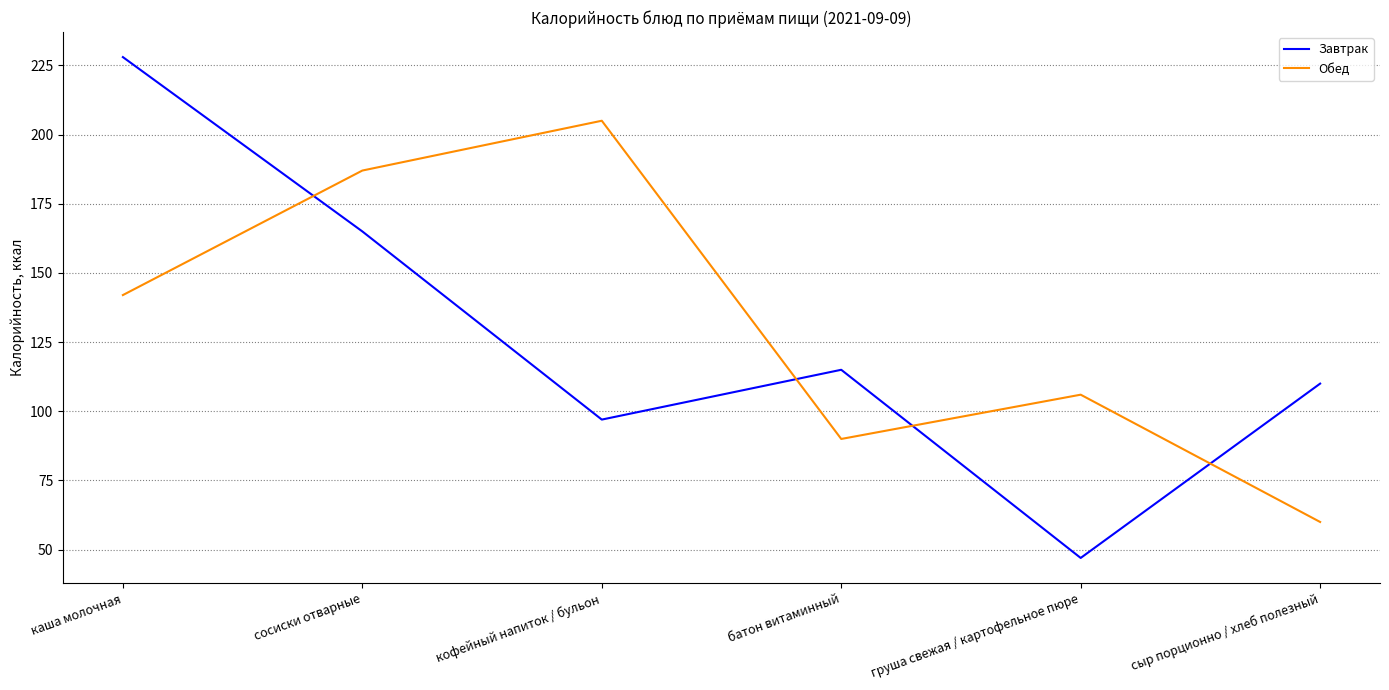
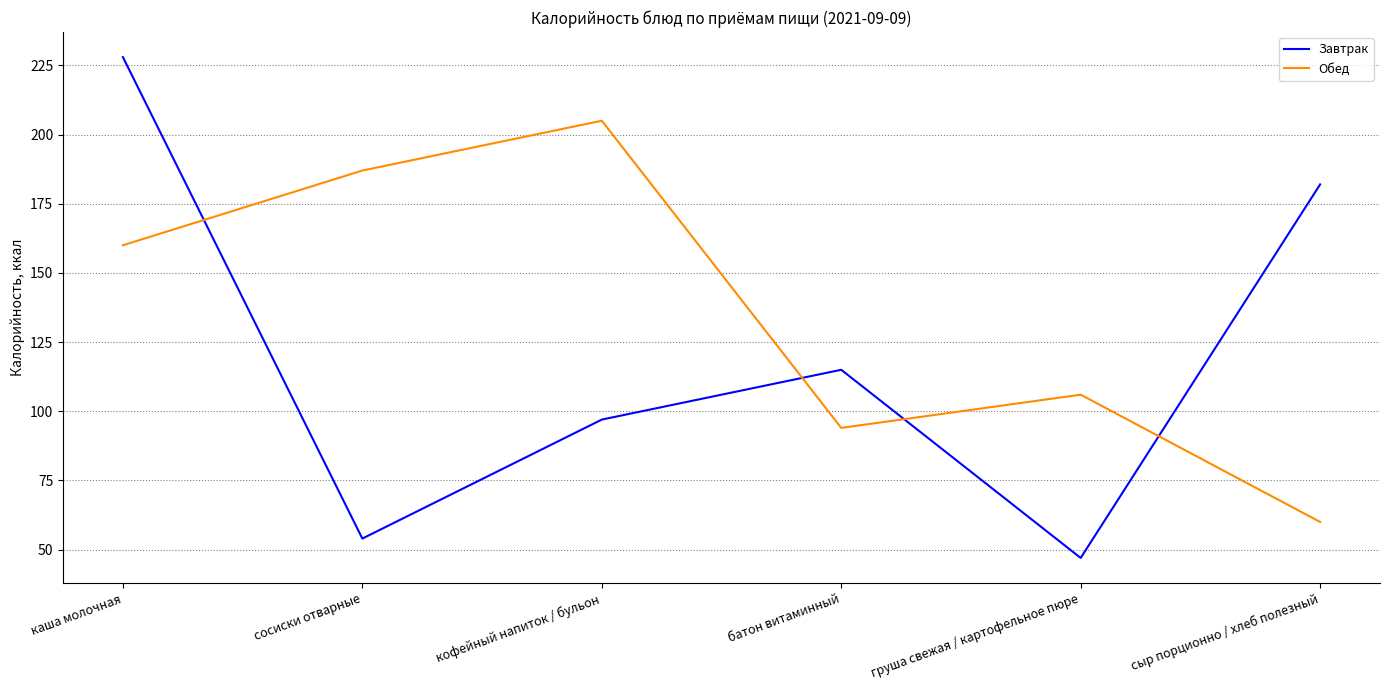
  {
    "Завтрак": {
      "каша молочная": 228,
-     "сосиски отварные": 165,
+     "сосиски отварные": 54,
      "кофейный напиток / бульон": 97,
      "батон витаминный": 115,
      "груша свежая / картофельное пюре": 47,
-     "сыр порционно / хлеб полезный": 110
+     "сыр порционно / хлеб полезный": 182
    },
    "Обед": {
-     "каша молочная": 142,
+     "каша молочная": 160,
      "сосиски отварные": 187,
      "кофейный напиток / бульон": 205,
-     "батон витаминный": 90,
+     "батон витаминный": 94,
      "груша свежая / картофельное пюре": 106,
      "сыр порционно / хлеб полезный": 60
    }
  }
